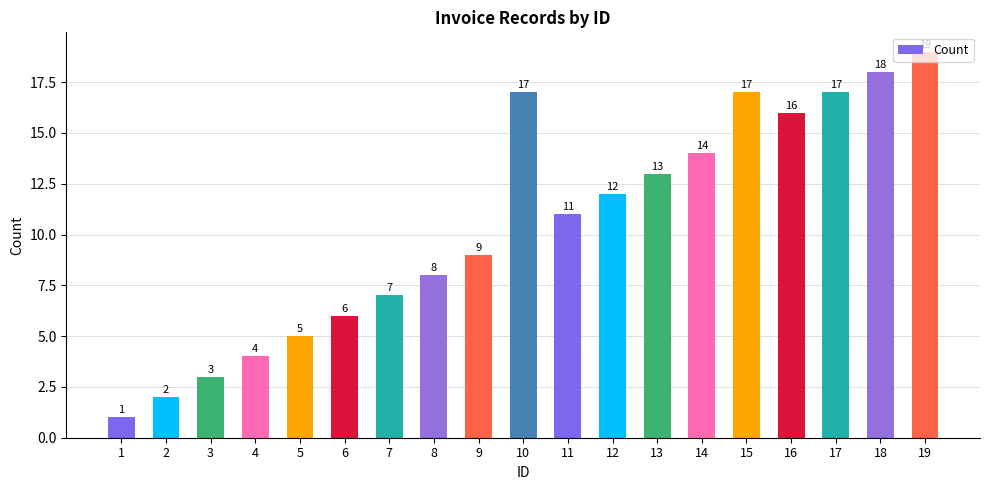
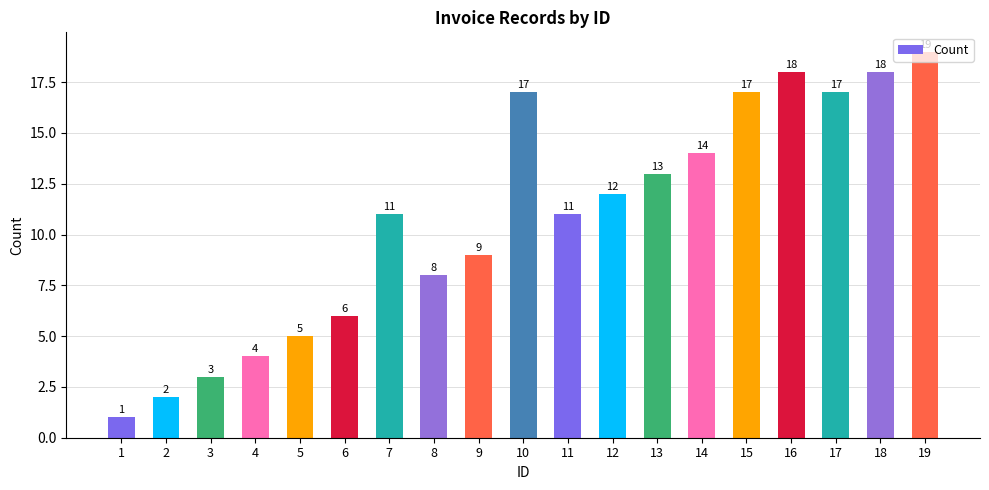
  {
    "1": 1,
    "2": 2,
    "3": 3,
    "4": 4,
    "5": 5,
    "6": 6,
-   "7": 7,
+   "7": 11,
    "8": 8,
    "9": 9,
    "10": 17,
    "11": 11,
    "12": 12,
    "13": 13,
    "14": 14,
    "15": 17,
-   "16": 16,
+   "16": 18,
    "17": 17,
    "18": 18
  }
